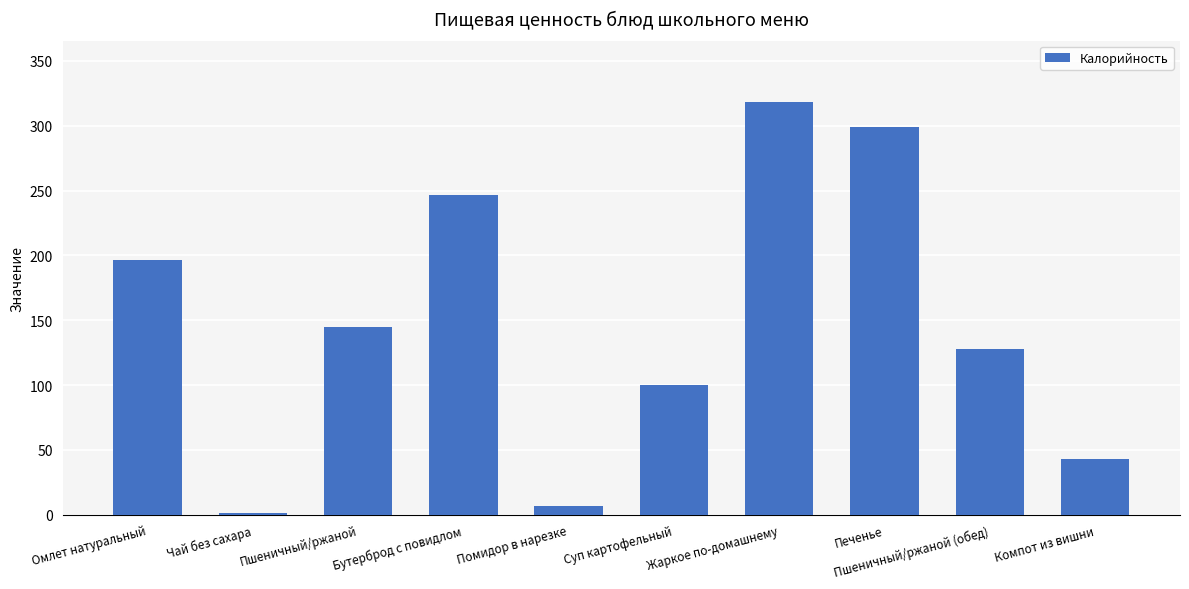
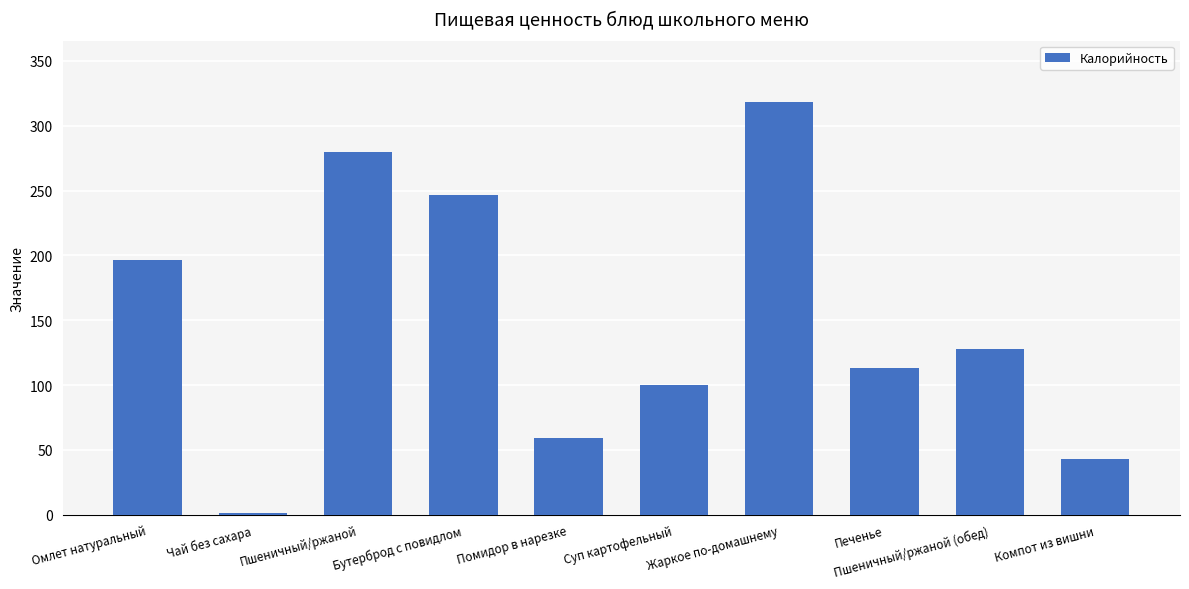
  {
    "Омлет натуральный": 196,
-   "Пшеничный/ржаной": 145,
+   "Пшеничный/ржаной": 280,
    "Бутерброд с повидлом": 246,
-   "Помидор в нарезке": 6,
+   "Помидор в нарезке": 59,
    "Суп картофельный": 100,
    "Жаркое по-домашнему": 318,
-   "Печенье": 299,
+   "Печенье": 113,
    "Пшеничный/ржаной (обед)": 128,
    "Компот из вишни": 43
  }
